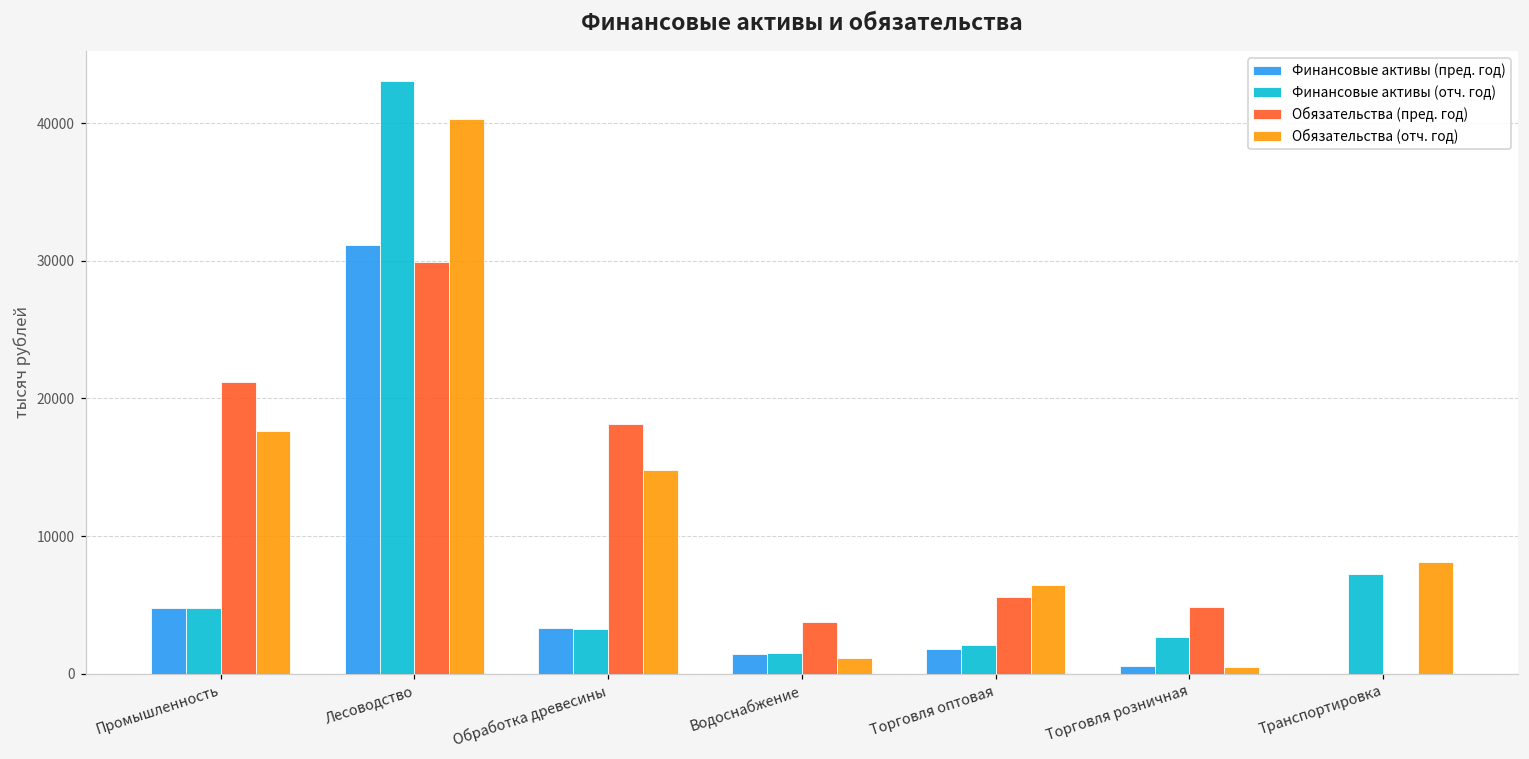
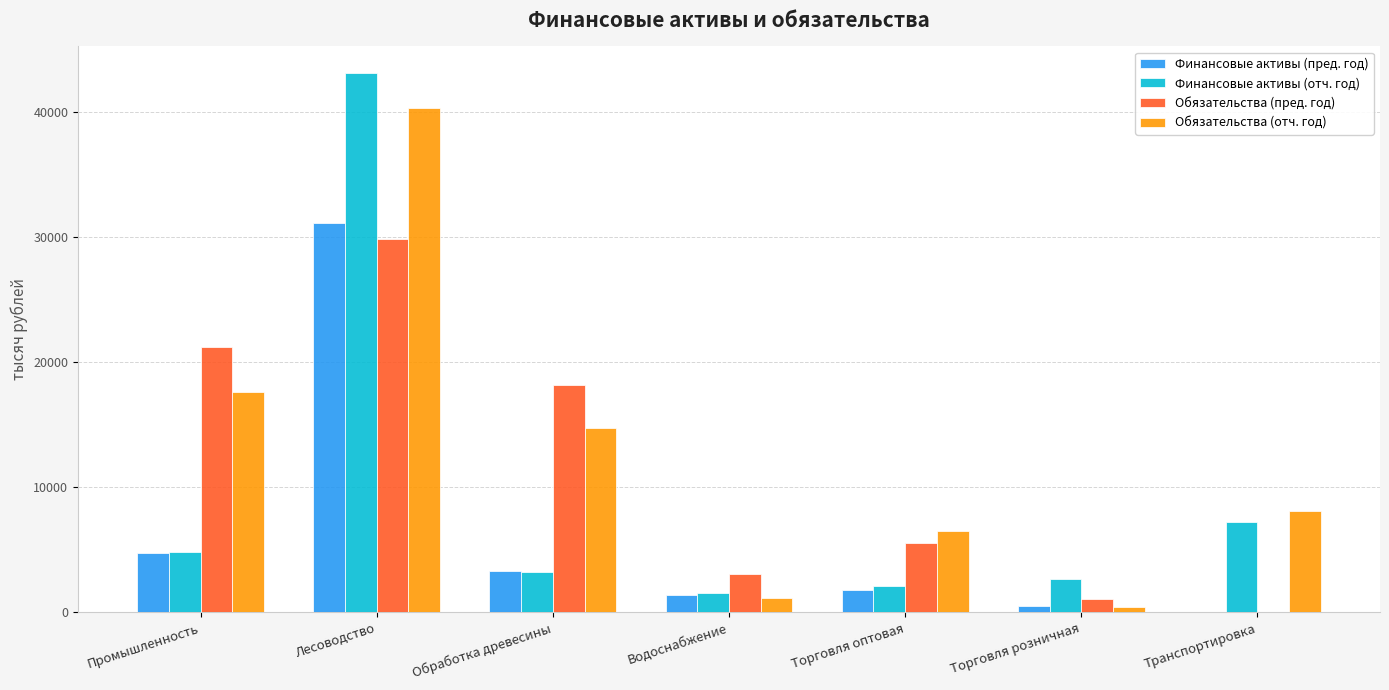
  {
    "Обязательства (пред. год)": {
      "Промышленность": 21200,
      "Лесоводство": 29900,
      "Обработка древесины": 18100,
-     "Водоснабжение": 3700,
+     "Водоснабжение": 3000,
      "Торговля оптовая": 5600,
-     "Торговля розничная": 4800,
+     "Торговля розничная": 1100,
      "Транспортировка": 0
    },
    "Обязательства (отч. год)": {
      "Промышленность": 17600,
      "Лесоводство": 40300,
      "Обработка древесины": 14800,
      "Водоснабжение": 1100,
      "Торговля оптовая": 6500,
      "Торговля розничная": 500,
      "Транспортировка": 8100
    }
  }
